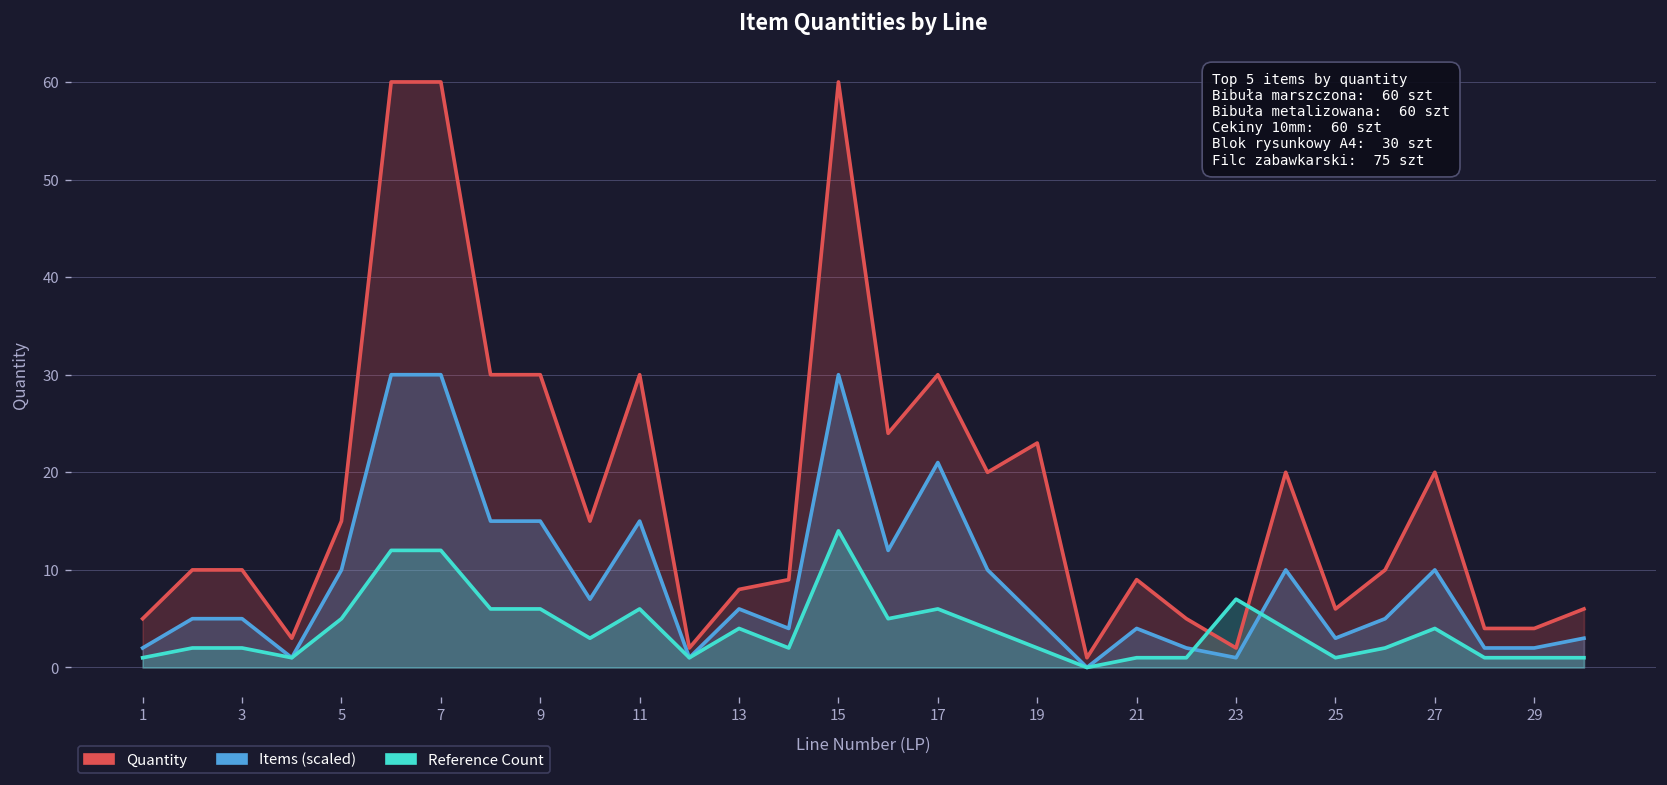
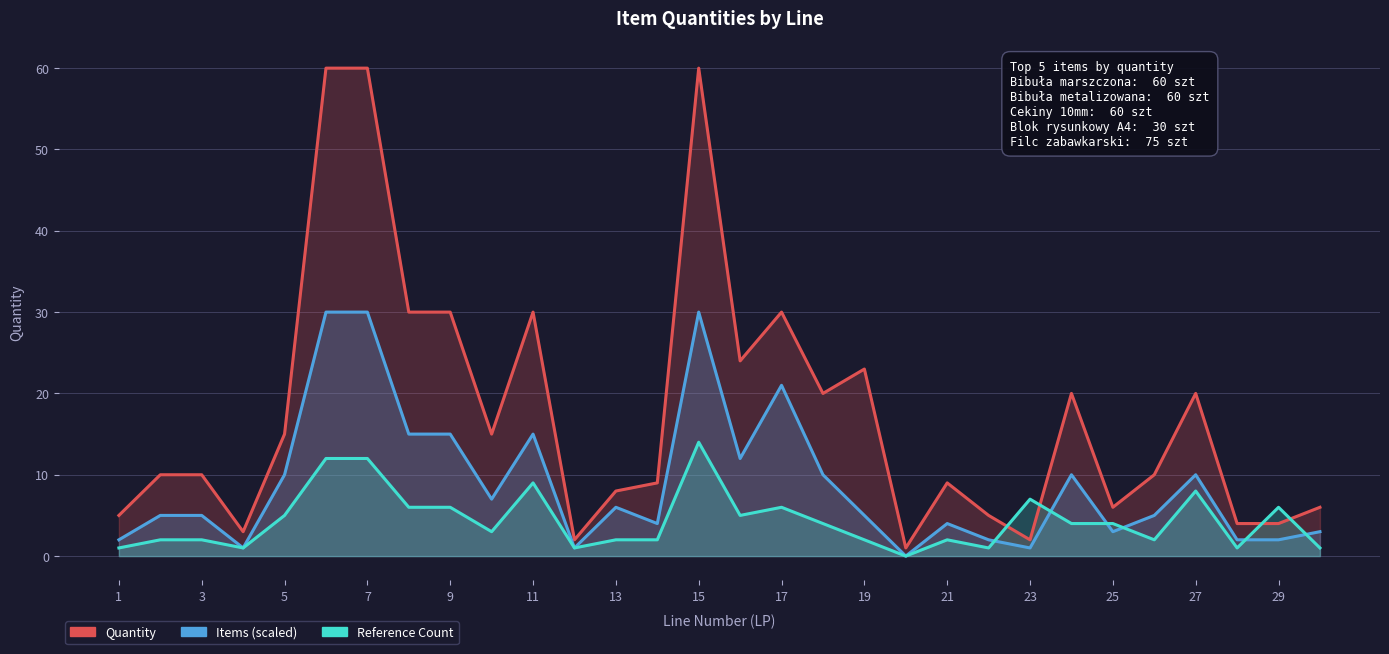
  {
    "Quantity": {
      "1": 5,
      "3": 10,
      "5": 15,
      "7": 60,
      "9": 30,
      "11": 30,
      "13": 8,
      "15": 60,
      "17": 30,
      "19": 23,
      "21": 9,
      "23": 2,
      "25": 6,
      "27": 20,
      "29": 4
    },
    "Items (scaled)": {
      "1": 2,
      "3": 5,
      "5": 10,
      "7": 30,
      "9": 15,
      "11": 15,
      "13": 6,
      "15": 30,
      "17": 21,
      "19": 5,
      "21": 4,
      "23": 1,
      "25": 3,
      "27": 10,
      "29": 2
    },
    "Reference Count": {
      "1": 1,
      "3": 2,
      "5": 5,
      "7": 12,
      "9": 6,
-     "11": 6,
-     "13": 4,
+     "11": 9,
+     "13": 2,
      "15": 14,
      "17": 6,
      "19": 2,
-     "21": 1,
+     "21": 2,
      "23": 7,
-     "25": 1,
-     "27": 4,
-     "29": 1
+     "25": 4,
+     "27": 8,
+     "29": 6
    }
  }
